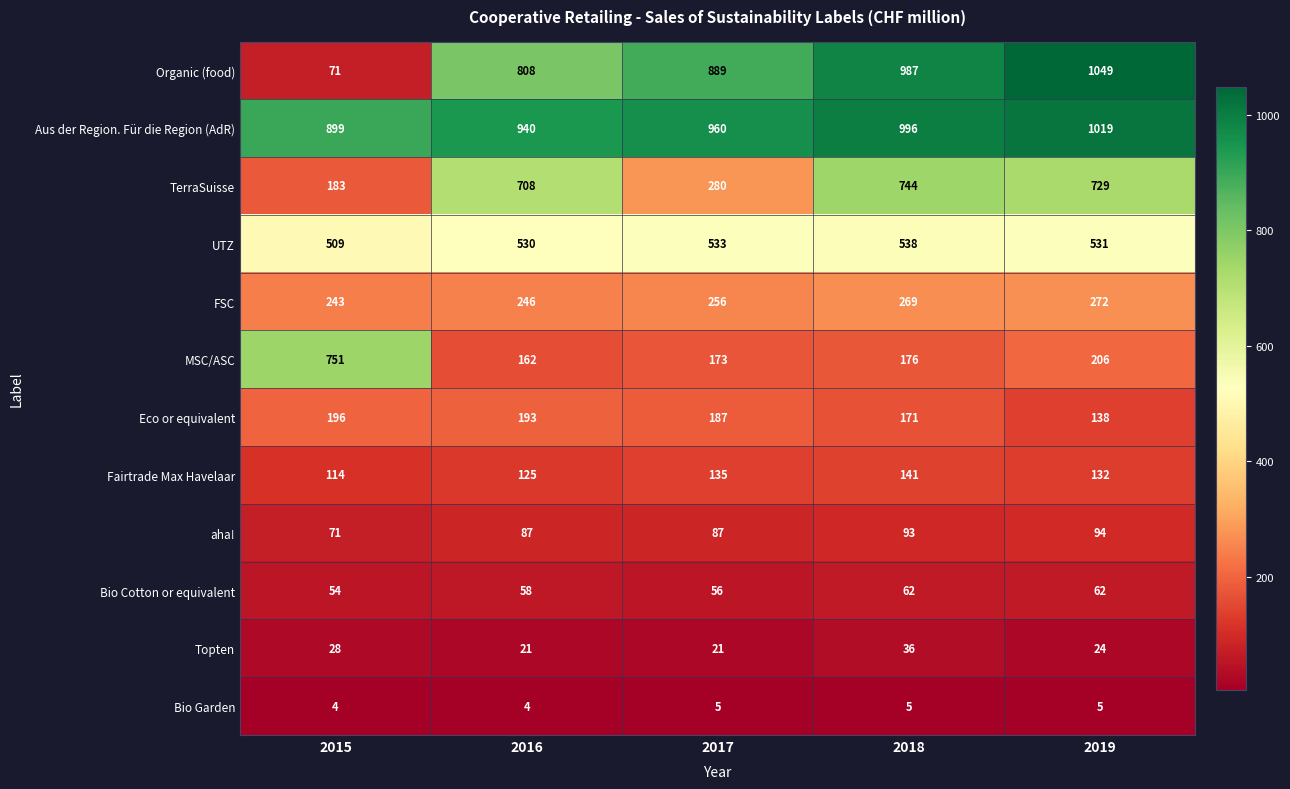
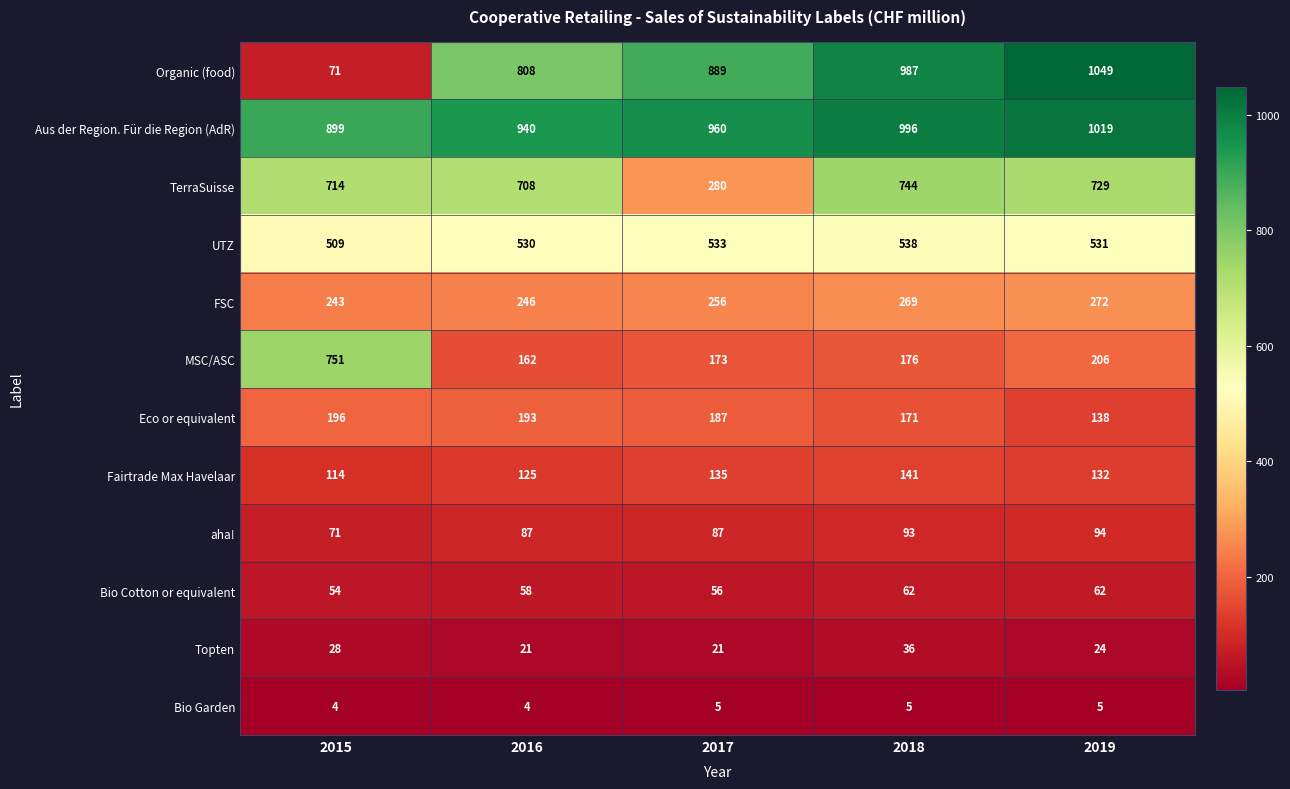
  {
    "Organic (food)": {
      "2015": 71,
      "2016": 808,
      "2017": 889,
      "2018": 987,
      "2019": 1049
    },
    "Aus der Region. Für die Region (AdR)": {
      "2015": 899,
      "2016": 940,
      "2017": 960,
      "2018": 996,
      "2019": 1019
    },
    "TerraSuisse": {
-     "2015": 183,
+     "2015": 714,
      "2016": 708,
      "2017": 280,
      "2018": 744,
      "2019": 729
    },
    "UTZ": {
      "2015": 509,
      "2016": 530,
      "2017": 533,
      "2018": 538,
      "2019": 531
    },
    "FSC": {
      "2015": 243,
      "2016": 246,
      "2017": 256,
      "2018": 269,
      "2019": 272
    },
    "MSC/ASC": {
      "2015": 751,
      "2016": 162,
      "2017": 173,
      "2018": 176,
      "2019": 206
    },
    "Eco or equivalent": {
      "2015": 196,
      "2016": 193,
      "2017": 187,
      "2018": 171,
      "2019": 138
    },
    "Fairtrade Max Havelaar": {
      "2015": 114,
      "2016": 125,
      "2017": 135,
      "2018": 141,
      "2019": 132
    },
    "aha!": {
      "2015": 71,
      "2016": 87,
      "2017": 87,
      "2018": 93,
      "2019": 94
    },
    "Bio Cotton or equivalent": {
      "2015": 54,
      "2016": 58,
      "2017": 56,
      "2018": 62,
      "2019": 62
    },
    "Topten": {
      "2015": 28,
      "2016": 21,
      "2017": 21,
      "2018": 36,
      "2019": 24
    },
    "Bio Garden": {
      "2015": 4,
      "2016": 4,
      "2017": 5,
      "2018": 5,
      "2019": 5
    }
  }
